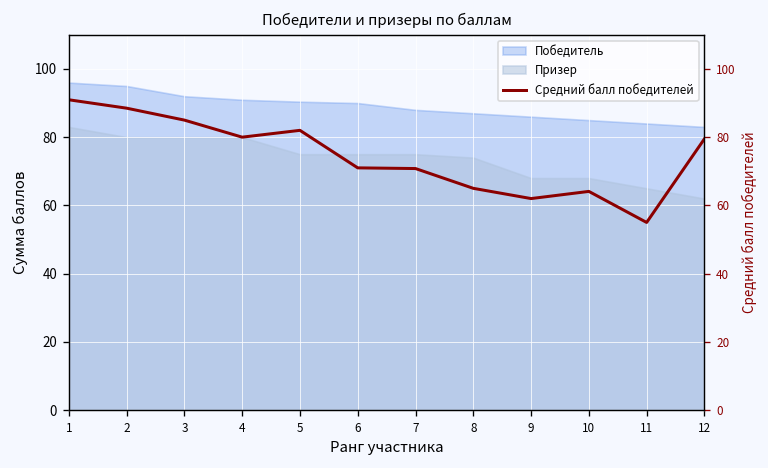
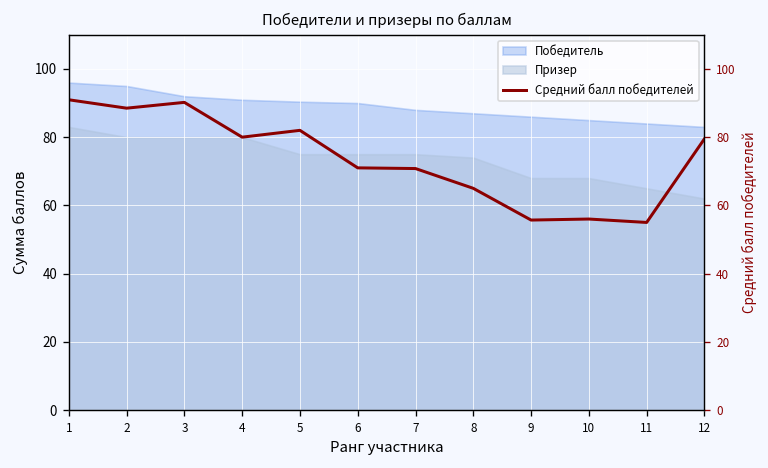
  {
    "Средний балл победителей": {
      "1": 91,
      "2": 89,
-     "3": 85,
+     "3": 90,
      "4": 80,
      "5": 82,
      "6": 71,
      "7": 71,
      "8": 65,
-     "9": 62,
-     "10": 64,
+     "9": 56,
+     "10": 56,
      "11": 55,
      "12": 80
    }
  }
